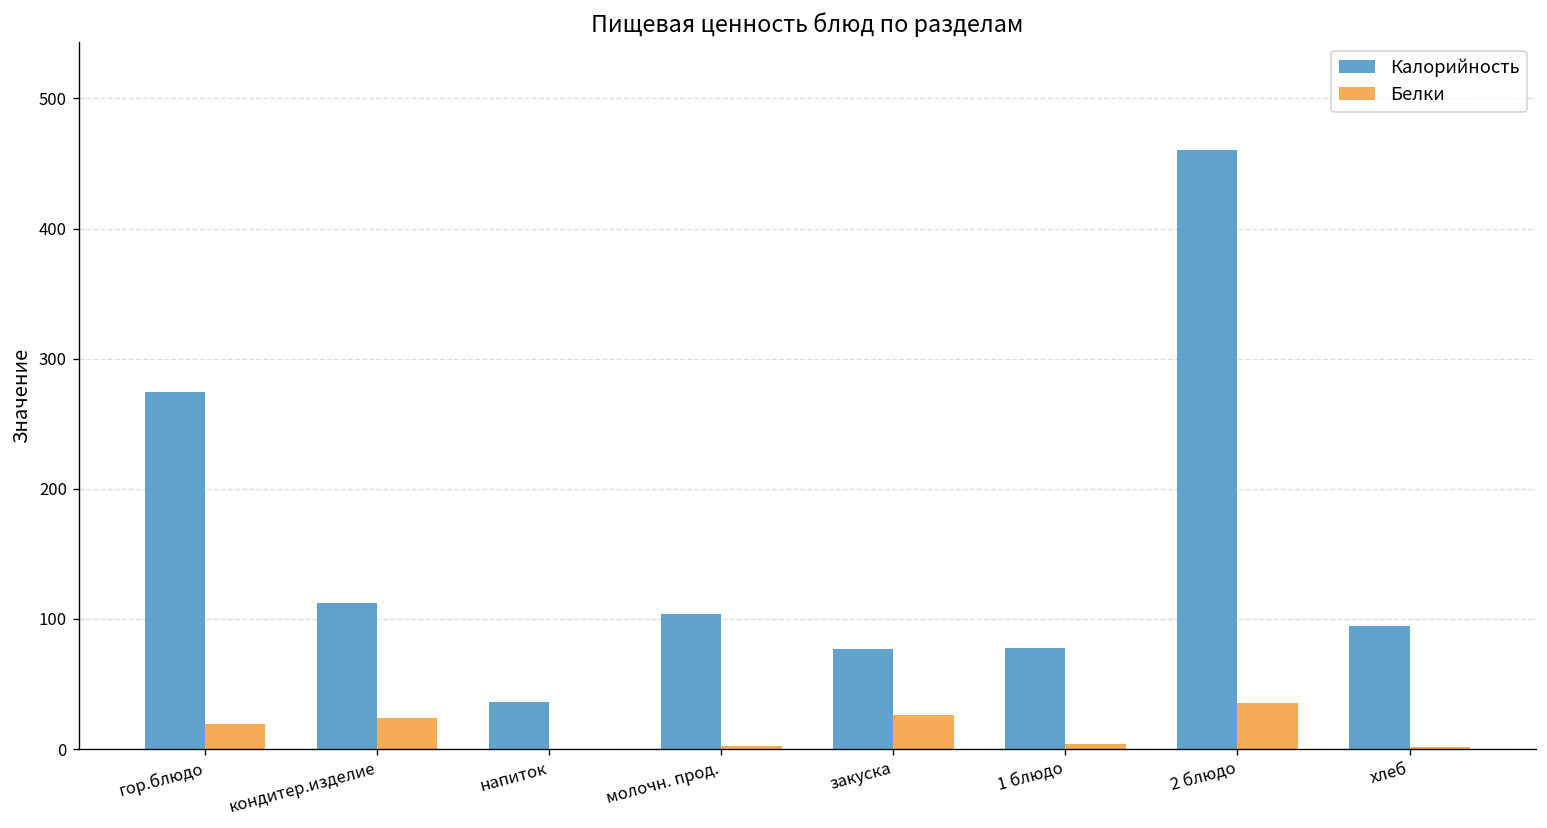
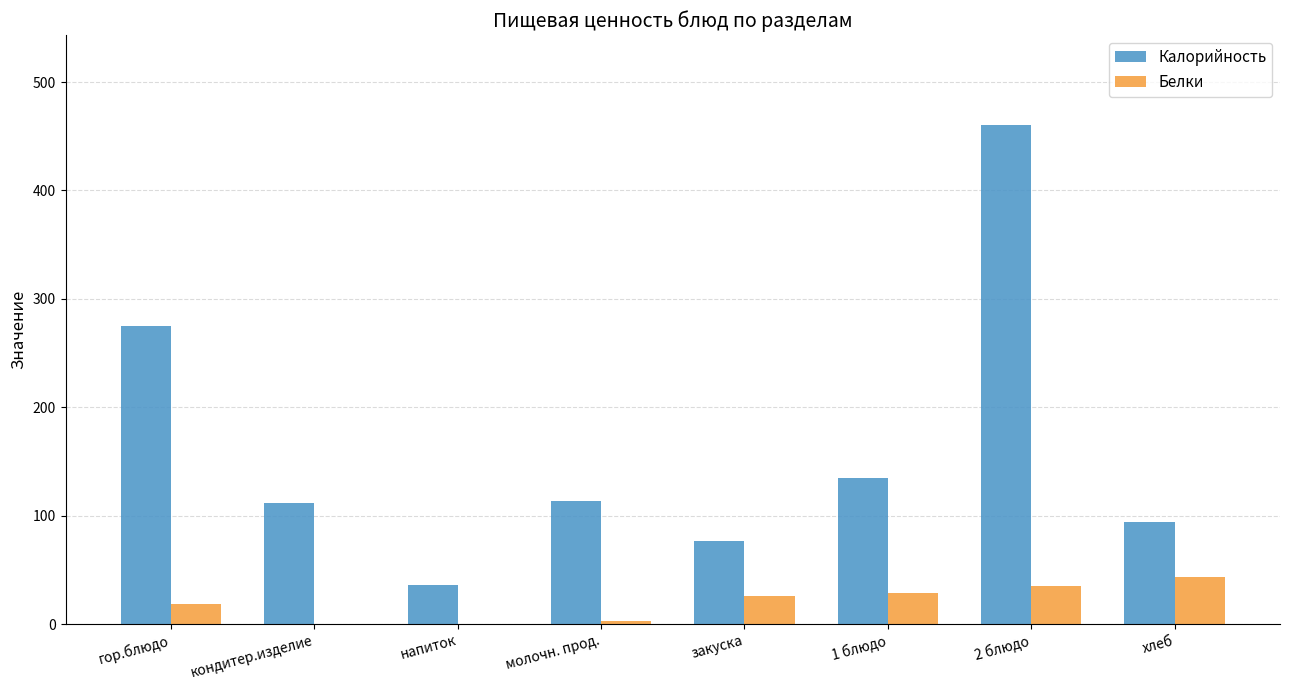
  {
    "Калорийность": {
      "гор.блюдо": 275,
      "кондитер.изделие": 112,
      "напиток": 37,
-     "молочн. прод.": 104,
+     "молочн. прод.": 113,
      "закуска": 77,
-     "1 блюдо": 78,
+     "1 блюдо": 135,
      "2 блюдо": 460,
      "хлеб": 94
    },
    "Белки": {
      "гор.блюдо": 19,
-     "кондитер.изделие": 24,
+     "кондитер.изделие": 0,
      "молочн. прод.": 3,
      "закуска": 26,
-     "1 блюдо": 4,
+     "1 блюдо": 29,
      "2 блюдо": 35,
-     "хлеб": 2
+     "хлеб": 43
    }
  }
